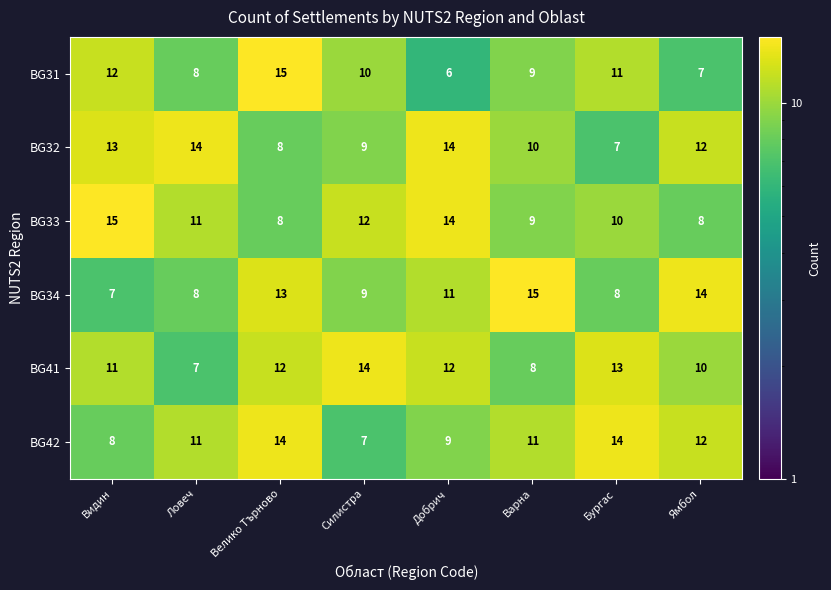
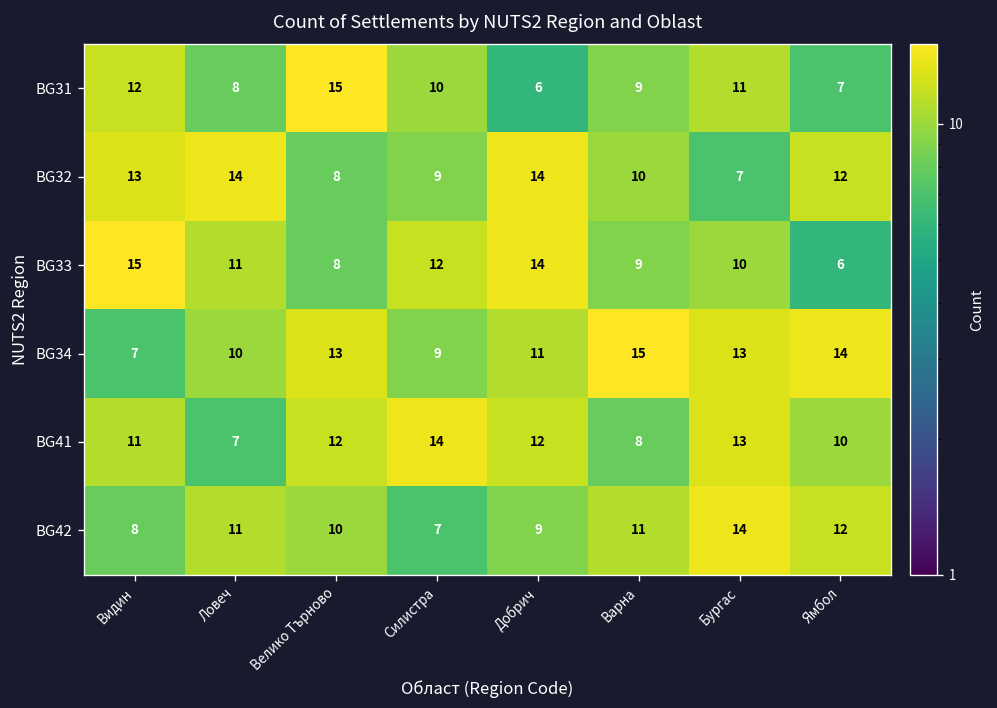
  {
    "BG31": {
      "Видин": 12,
      "Ловеч": 8,
      "Велико Търново": 15,
      "Силистра": 10,
      "Добрич": 6,
      "Варна": 9,
      "Бургас": 11,
      "Ямбол": 7
    },
    "BG32": {
      "Видин": 13,
      "Ловеч": 14,
      "Велико Търново": 8,
      "Силистра": 9,
      "Добрич": 14,
      "Варна": 10,
      "Бургас": 7,
      "Ямбол": 12
    },
    "BG33": {
      "Видин": 15,
      "Ловеч": 11,
      "Велико Търново": 8,
      "Силистра": 12,
      "Добрич": 14,
      "Варна": 9,
      "Бургас": 10,
-     "Ямбол": 8
+     "Ямбол": 6
    },
    "BG34": {
      "Видин": 7,
-     "Ловеч": 8,
+     "Ловеч": 10,
      "Велико Търново": 13,
      "Силистра": 9,
      "Добрич": 11,
      "Варна": 15,
-     "Бургас": 8,
+     "Бургас": 13,
      "Ямбол": 14
    },
    "BG41": {
      "Видин": 11,
      "Ловеч": 7,
      "Велико Търново": 12,
      "Силистра": 14,
      "Добрич": 12,
      "Варна": 8,
      "Бургас": 13,
      "Ямбол": 10
    },
    "BG42": {
      "Видин": 8,
      "Ловеч": 11,
-     "Велико Търново": 14,
+     "Велико Търново": 10,
      "Силистра": 7,
      "Добрич": 9,
      "Варна": 11,
      "Бургас": 14,
      "Ямбол": 12
    }
  }
